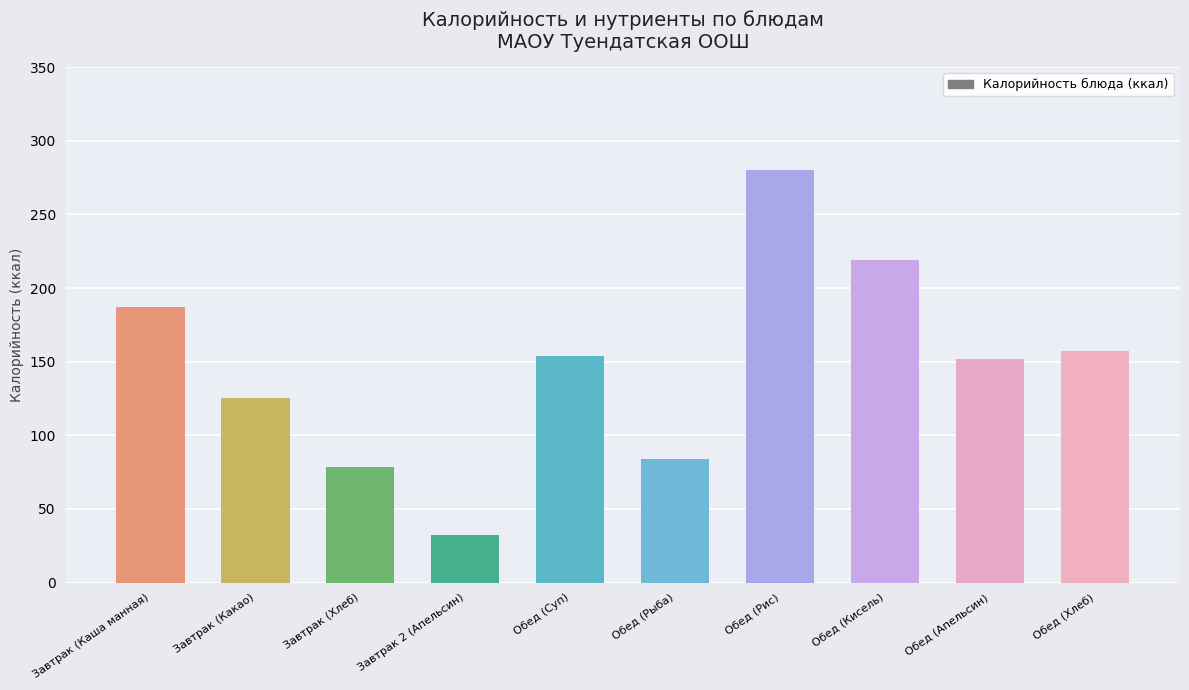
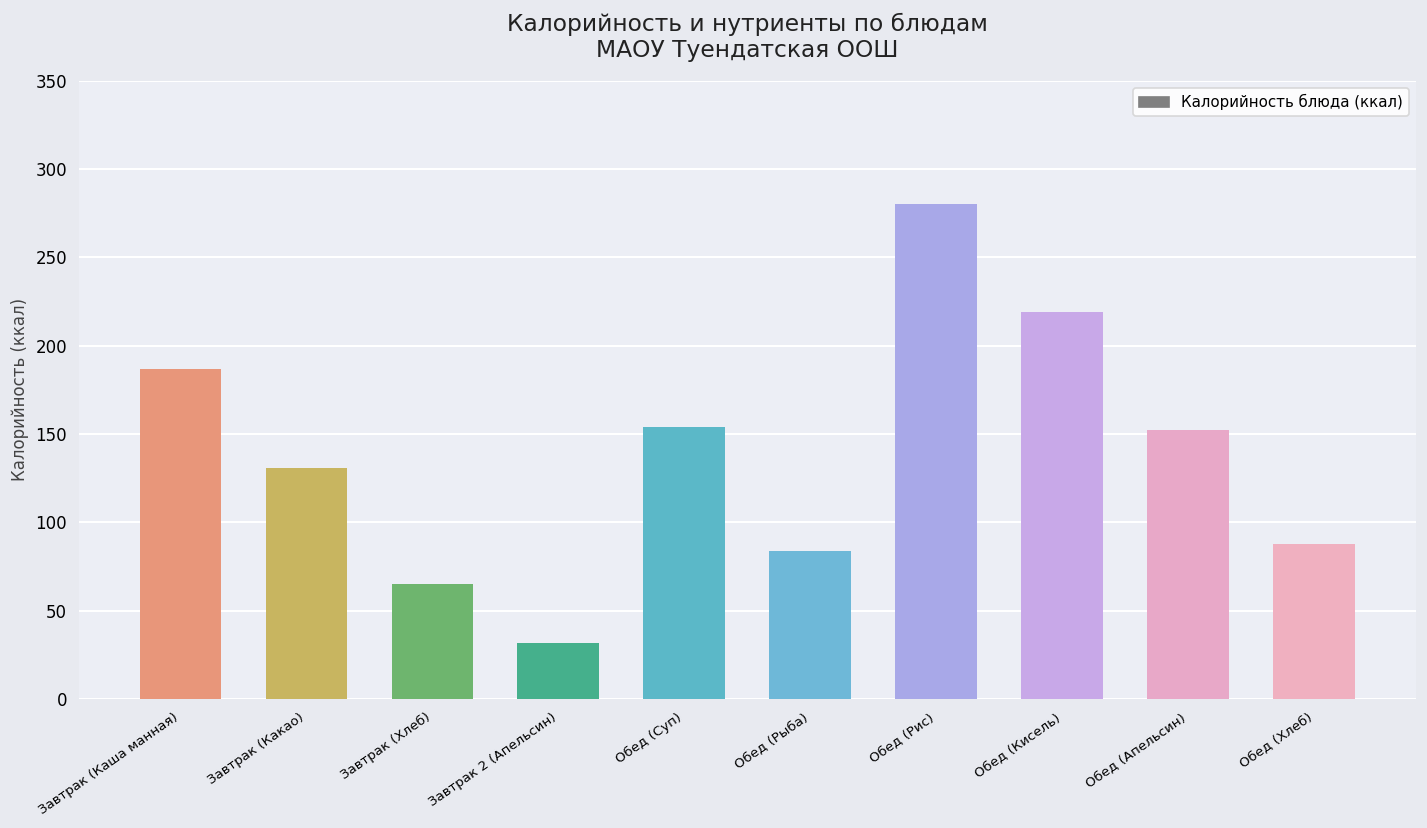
  {
    "Завтрак (Каша манная)": 187,
-   "Завтрак (Какао)": 125,
-   "Завтрак (Хлеб)": 79,
+   "Завтрак (Какао)": 131,
+   "Завтрак (Хлеб)": 65,
    "Завтрак 2 (Апельсин)": 32,
    "Обед (Суп)": 154,
    "Обед (Рыба)": 84,
    "Обед (Рис)": 280,
    "Обед (Кисель)": 219,
    "Обед (Апельсин)": 152,
-   "Обед (Хлеб)": 157
+   "Обед (Хлеб)": 88
  }
